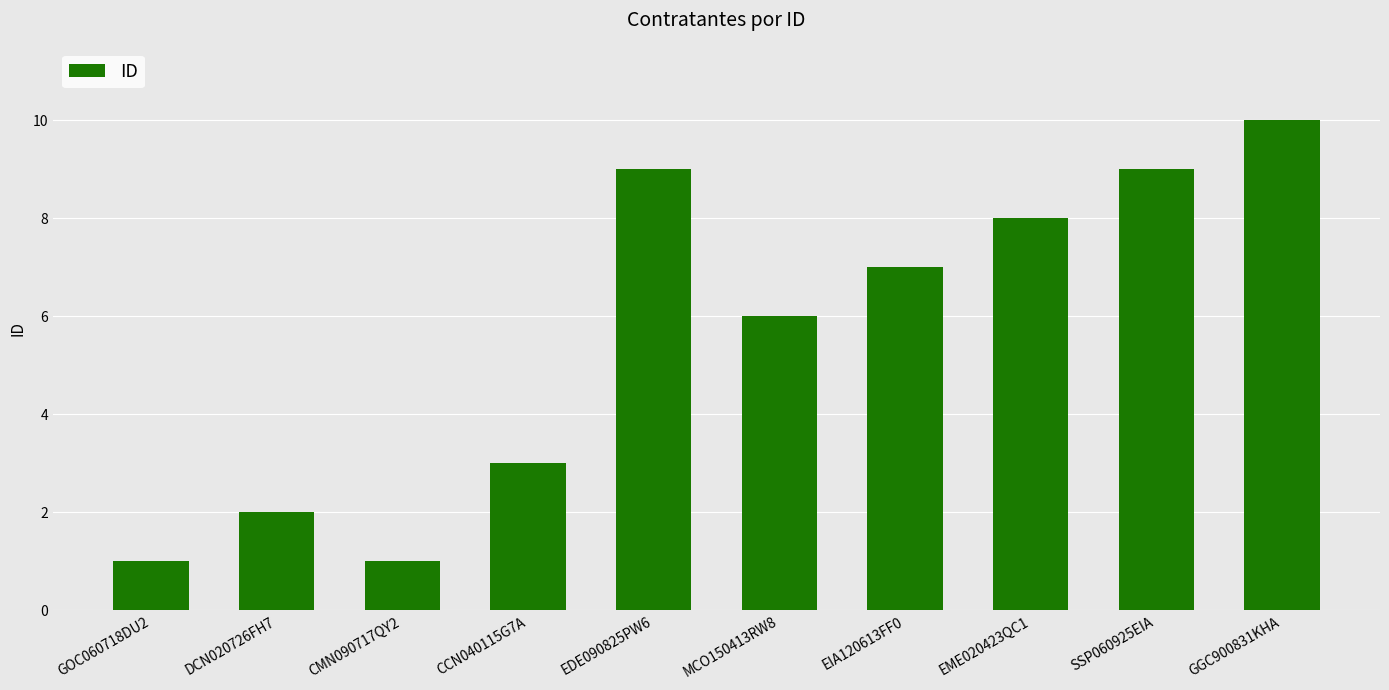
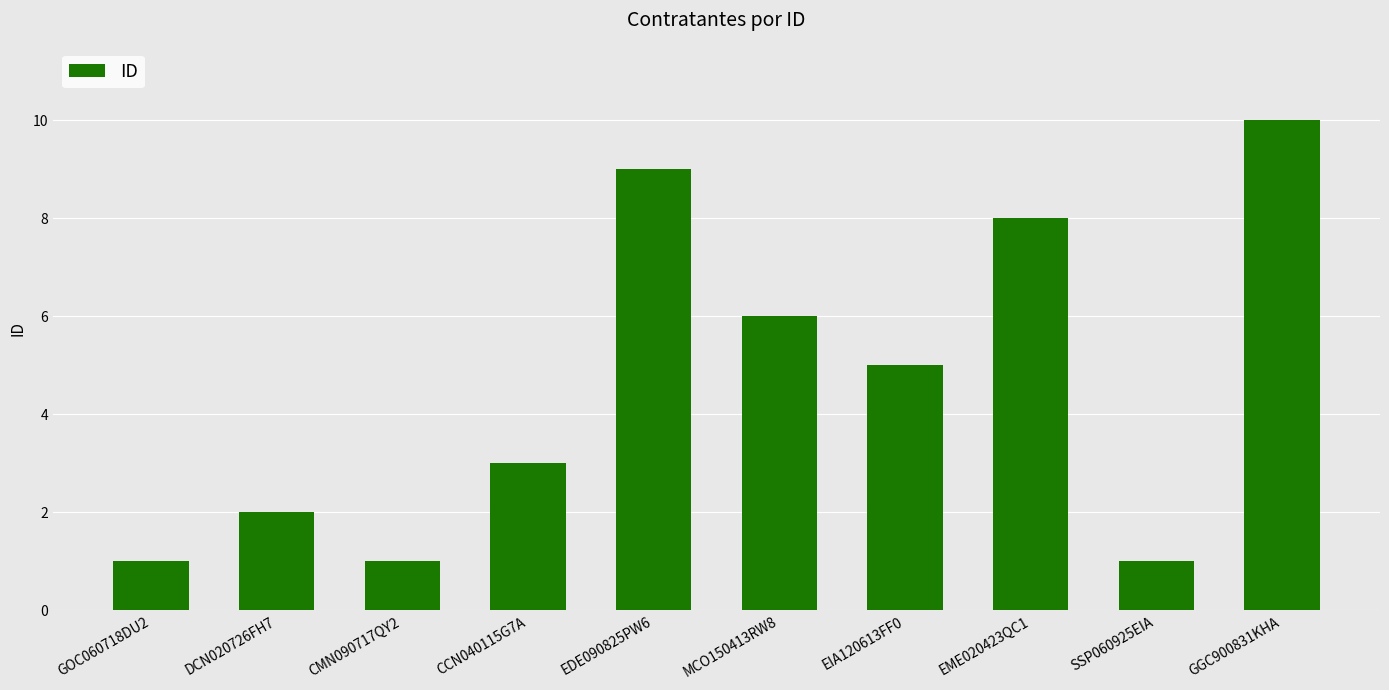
  {
    "GOC060718DU2": 1,
    "DCN020726FH7": 2,
    "CMN090717QY2": 1,
    "CCN040115G7A": 3,
    "EDE090825PW6": 9,
    "MCO150413RW8": 6,
-   "EIA120613FF0": 7,
+   "EIA120613FF0": 5,
    "EME020423QC1": 8,
-   "SSP060925EIA": 9,
+   "SSP060925EIA": 1,
    "GGC900831KHA": 10
  }
